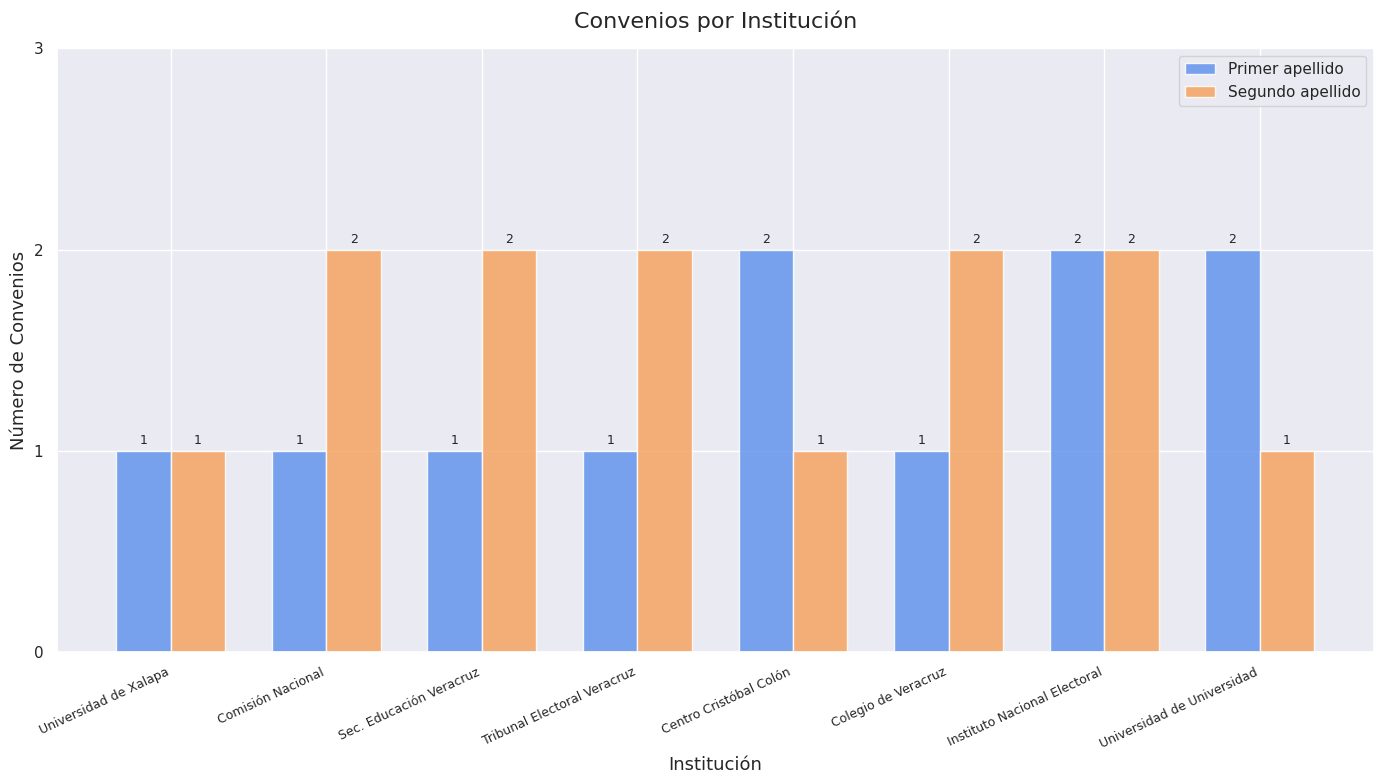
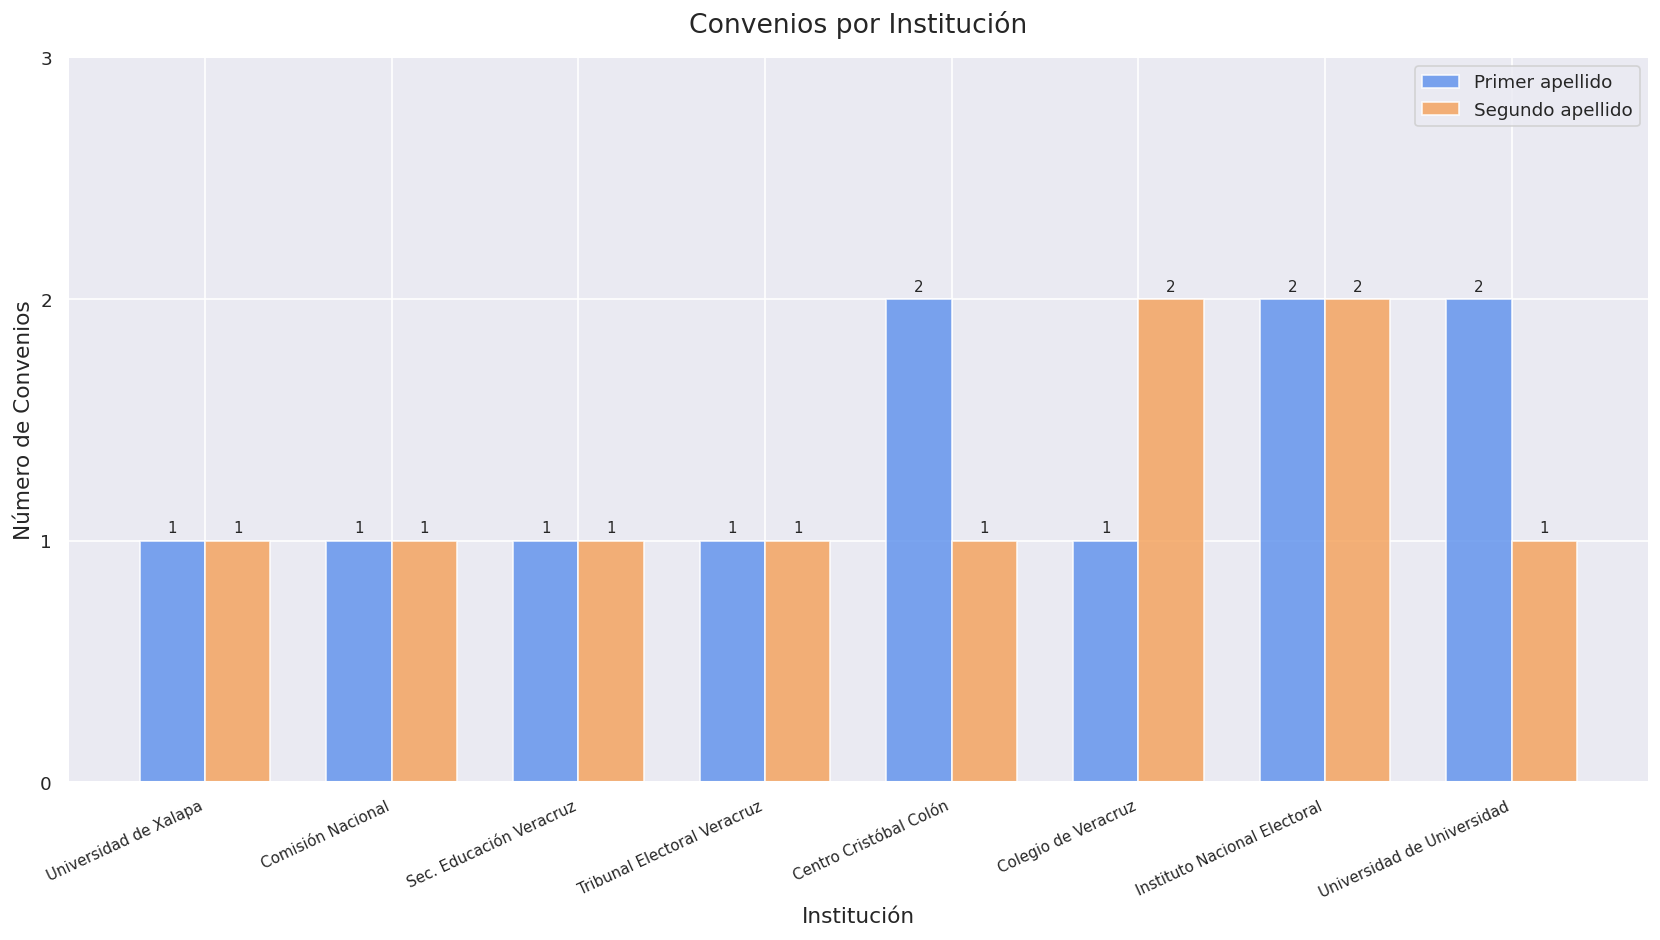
  {
    "Primer apellido": {
      "Universidad de Xalapa": 1,
      "Comisión Nacional": 1,
      "Sec. Educación Veracruz": 1,
      "Tribunal Electoral Veracruz": 1,
      "Centro Cristóbal Colón": 2,
      "Colegio de Veracruz": 1,
      "Instituto Nacional Electoral": 2,
      "Universidad de Universidad": 2
    },
    "Segundo apellido": {
      "Universidad de Xalapa": 1,
-     "Comisión Nacional": 2,
-     "Sec. Educación Veracruz": 2,
-     "Tribunal Electoral Veracruz": 2,
+     "Comisión Nacional": 1,
+     "Sec. Educación Veracruz": 1,
+     "Tribunal Electoral Veracruz": 1,
      "Centro Cristóbal Colón": 1,
      "Colegio de Veracruz": 2,
      "Instituto Nacional Electoral": 2,
      "Universidad de Universidad": 1
    }
  }
